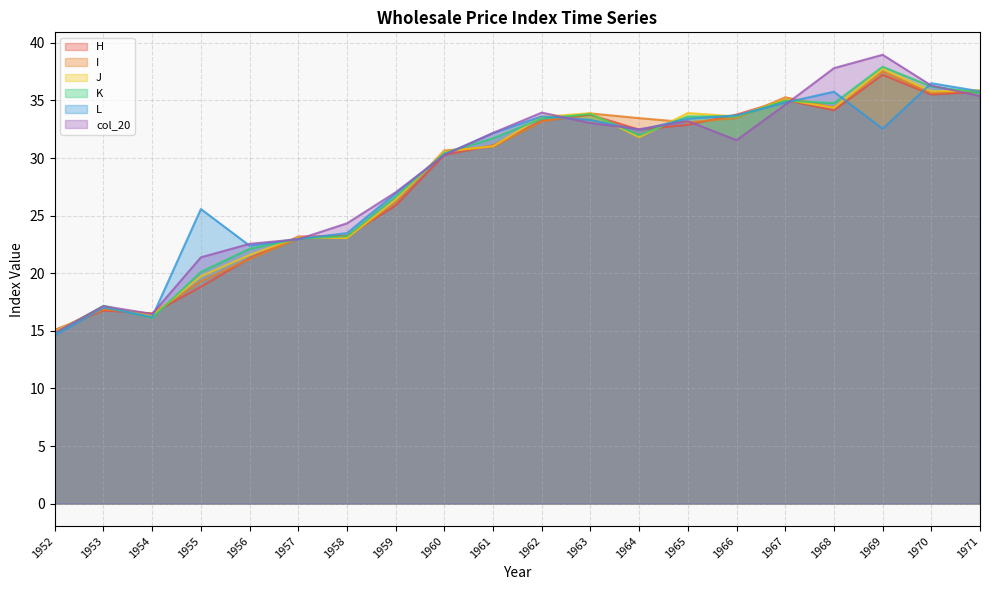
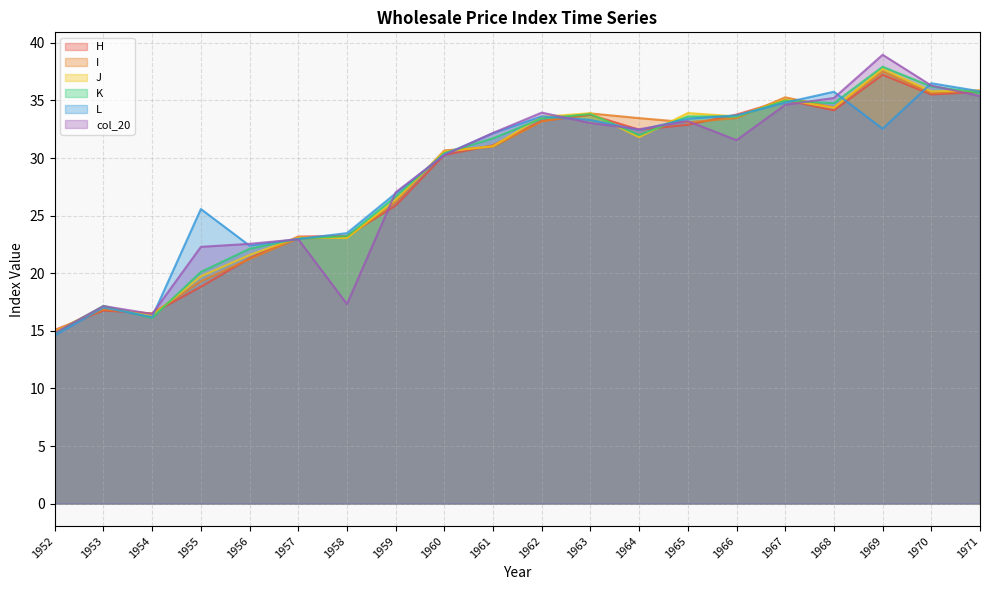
  {
    "K": {
      "1955": 20.1,
      "1956": 22.1,
      "1959": 26.6,
      "1961": 31.7,
      "1968": 34.8
    },
    "L": {
      "1955": 25.6,
      "1958": 23.5,
      "1963": 33.3,
      "1968": 35.8,
      "1969": 32.5
    },
    "col_20": {
-     "1955": 21.4,
-     "1958": 24.3,
+     "1955": 22.3,
+     "1958": 17.3,
      "1962": 33.9,
      "1963": 33.0,
      "1966": 31.6,
-     "1968": 37.8,
+     "1968": 35.2,
      "1969": 39.0,
      "1971": 35.4
    }
  }
